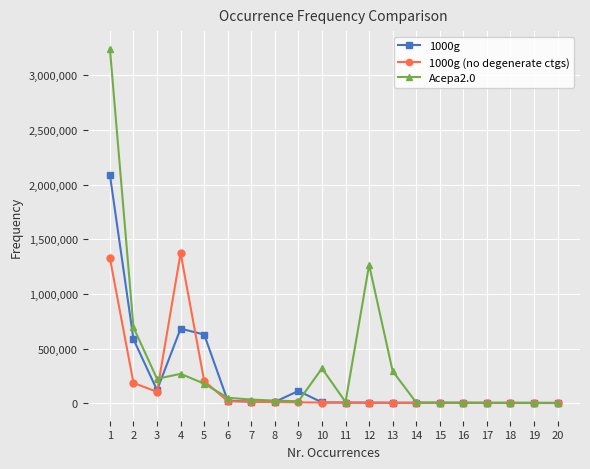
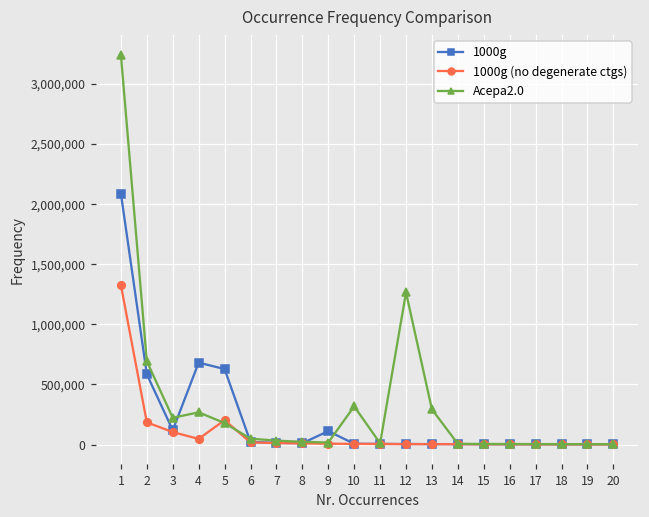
  {
    "1000g": {
      "1": "2,090,000",
      "2": "580,000",
      "4": "680,000",
      "5": "630,000",
      "9": "110,000"
    },
    "1000g (no degenerate ctgs)": {
      "1": "1,330,000",
      "2": "180,000",
-     "4": "1,370,000",
+     "4": "50,000",
      "5": "200,000"
    },
    "Acepa2.0": {
      "1": "3,240,000",
      "2": "690,000",
      "3": "220,000",
      "4": "270,000",
      "5": "180,000",
      "6": "50,000",
      "10": "320,000",
      "12": "1,270,000",
      "13": "290,000"
    }
  }
